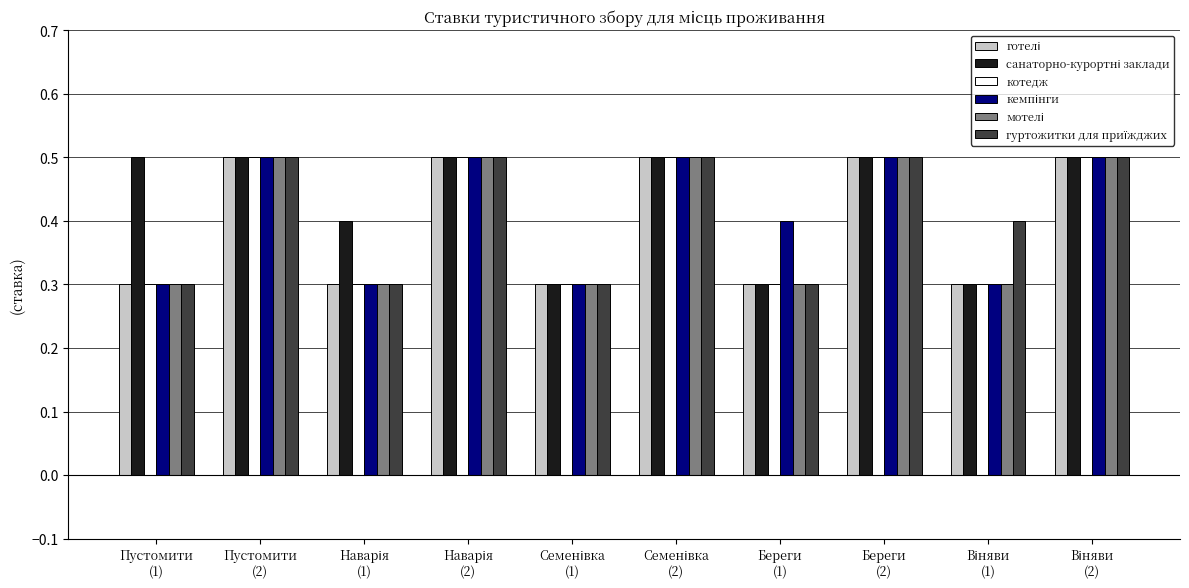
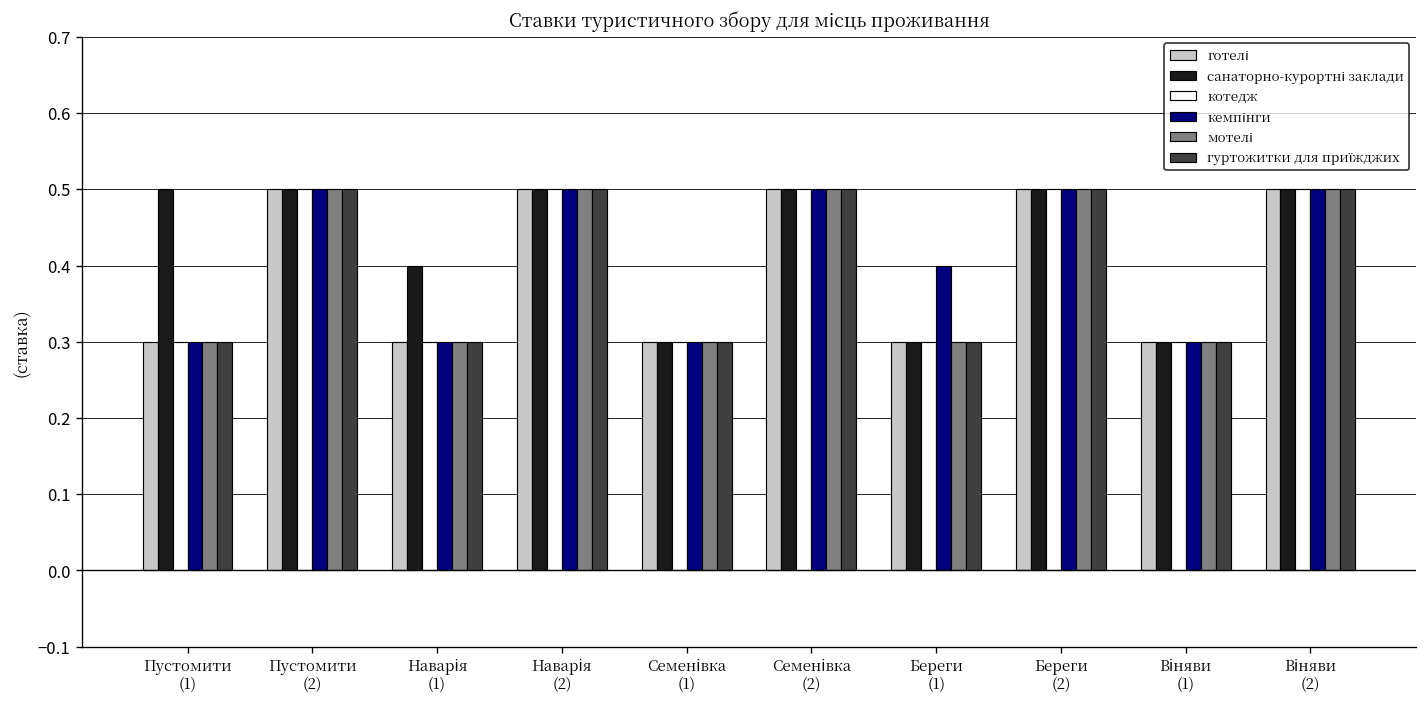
  {
    "готелі": {
      "Пустомити (1)": 0.3,
      "Пустомити (2)": 0.5,
      "Наварія (1)": 0.3,
      "Наварія (2)": 0.5,
      "Семенівка (1)": 0.3,
      "Семенівка (2)": 0.5,
      "Береги (1)": 0.3,
      "Береги (2)": 0.5,
      "Віняви (1)": 0.3,
      "Віняви (2)": 0.5
    },
    "санаторно-курортні заклади": {
      "Пустомити (1)": 0.5,
      "Пустомити (2)": 0.5,
      "Наварія (1)": 0.4,
      "Наварія (2)": 0.5,
      "Семенівка (1)": 0.3,
      "Семенівка (2)": 0.5,
      "Береги (1)": 0.3,
      "Береги (2)": 0.5,
      "Віняви (1)": 0.3,
      "Віняви (2)": 0.5
    },
    "котедж": {
      "Пустомити (1)": 0.3,
      "Пустомити (2)": 0.5,
      "Наварія (1)": 0.3,
      "Наварія (2)": 0.5,
      "Семенівка (1)": 0.3,
      "Семенівка (2)": 0.5,
      "Береги (1)": 0.3,
      "Береги (2)": 0.5,
      "Віняви (1)": 0.3,
      "Віняви (2)": 0.5
    },
    "кемпінги": {
      "Пустомити (1)": 0.3,
      "Пустомити (2)": 0.5,
      "Наварія (1)": 0.3,
      "Наварія (2)": 0.5,
      "Семенівка (1)": 0.3,
      "Семенівка (2)": 0.5,
      "Береги (1)": 0.4,
      "Береги (2)": 0.5,
      "Віняви (1)": 0.3,
      "Віняви (2)": 0.5
    },
    "мотелі": {
      "Пустомити (1)": 0.3,
      "Пустомити (2)": 0.5,
      "Наварія (1)": 0.3,
      "Наварія (2)": 0.5,
      "Семенівка (1)": 0.3,
      "Семенівка (2)": 0.5,
      "Береги (1)": 0.3,
      "Береги (2)": 0.5,
      "Віняви (1)": 0.3,
      "Віняви (2)": 0.5
    },
    "гуртожитки для приїжджих": {
      "Пустомити (1)": 0.3,
      "Пустомити (2)": 0.5,
      "Наварія (1)": 0.3,
      "Наварія (2)": 0.5,
      "Семенівка (1)": 0.3,
      "Семенівка (2)": 0.5,
      "Береги (1)": 0.3,
      "Береги (2)": 0.5,
-     "Віняви (1)": 0.4,
+     "Віняви (1)": 0.3,
      "Віняви (2)": 0.5
    }
  }
